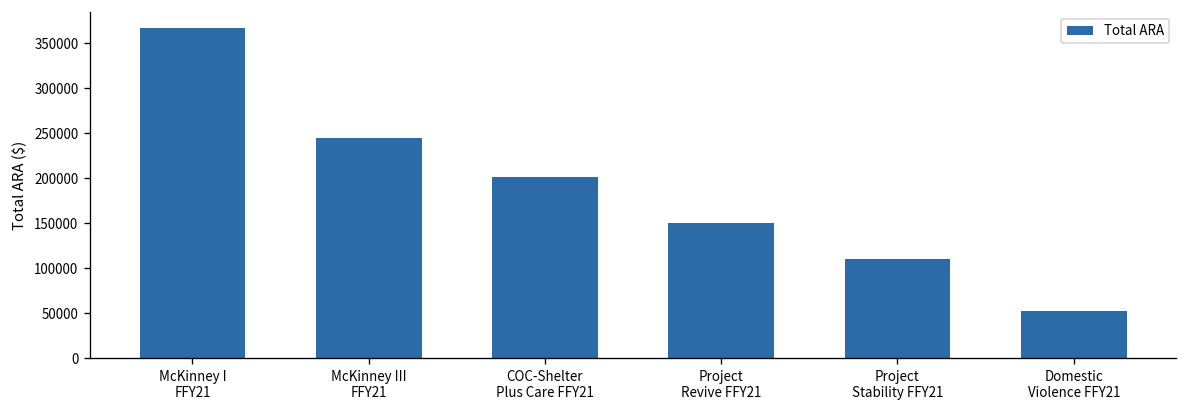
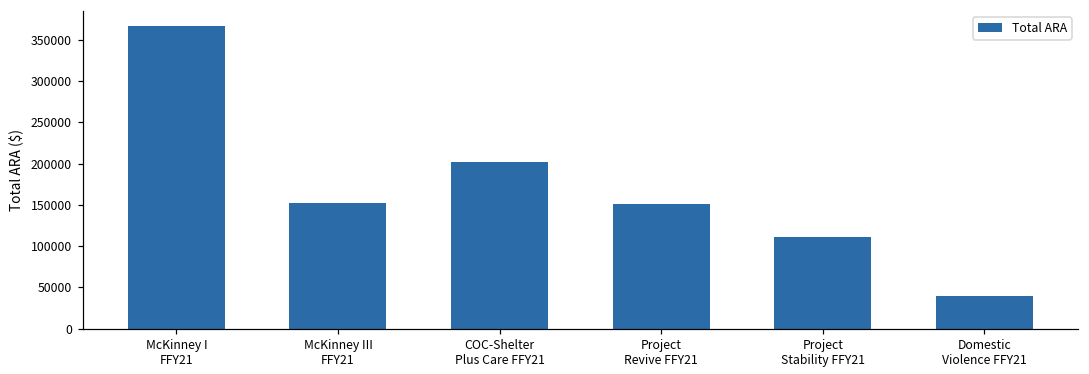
  {
    "McKinney I FFY21": 370000,
-   "McKinney III FFY21": 240000,
+   "McKinney III FFY21": 150000,
    "COC-Shelter Plus Care FFY21": 200000,
    "Project Revive FFY21": 150000,
    "Project Stability FFY21": 110000,
-   "Domestic Violence FFY21": 50000
+   "Domestic Violence FFY21": 40000
  }
